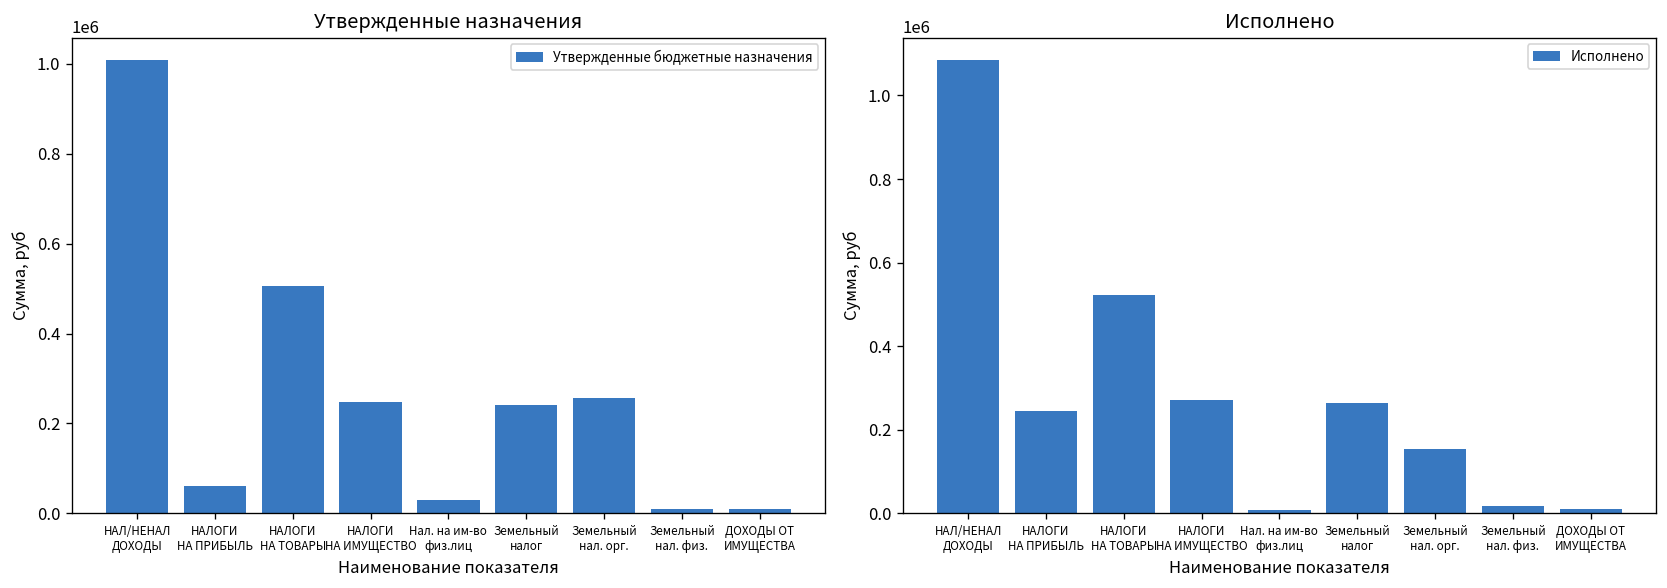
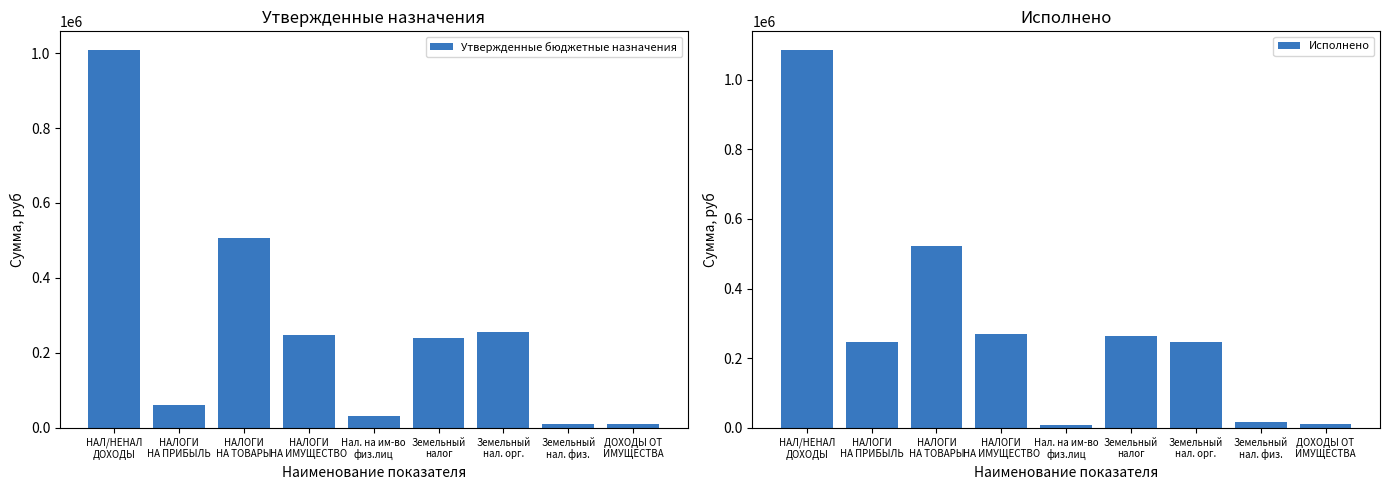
  {
    "Утвержденные назначения": {
      "НАЛ/НЕНАЛ ДОХОДЫ": 1010000,
      "НАЛОГИ НА ПРИБЫЛЬ": 60000,
      "НАЛОГИ НА ТОВАРЫ": 510000,
      "НАЛОГИ НА ИМУЩЕСТВО": 250000,
      "Нал. на им-во физ.лиц": 30000,
      "Земельный налог": 240000,
      "Земельный нал. орг.": 260000,
      "Земельный нал. физ.": 10000,
      "ДОХОДЫ ОТ ИМУЩЕСТВА": 10000
    },
    "Исполнено": {
      "НАЛ/НЕНАЛ ДОХОДЫ": 1080000,
      "НАЛОГИ НА ПРИБЫЛЬ": 250000,
      "НАЛОГИ НА ТОВАРЫ": 520000,
      "НАЛОГИ НА ИМУЩЕСТВО": 270000,
      "Земельный налог": 260000,
-     "Земельный нал. орг.": 150000,
+     "Земельный нал. орг.": 250000,
      "Земельный нал. физ.": 20000,
      "ДОХОДЫ ОТ ИМУЩЕСТВА": 10000
    }
  }
